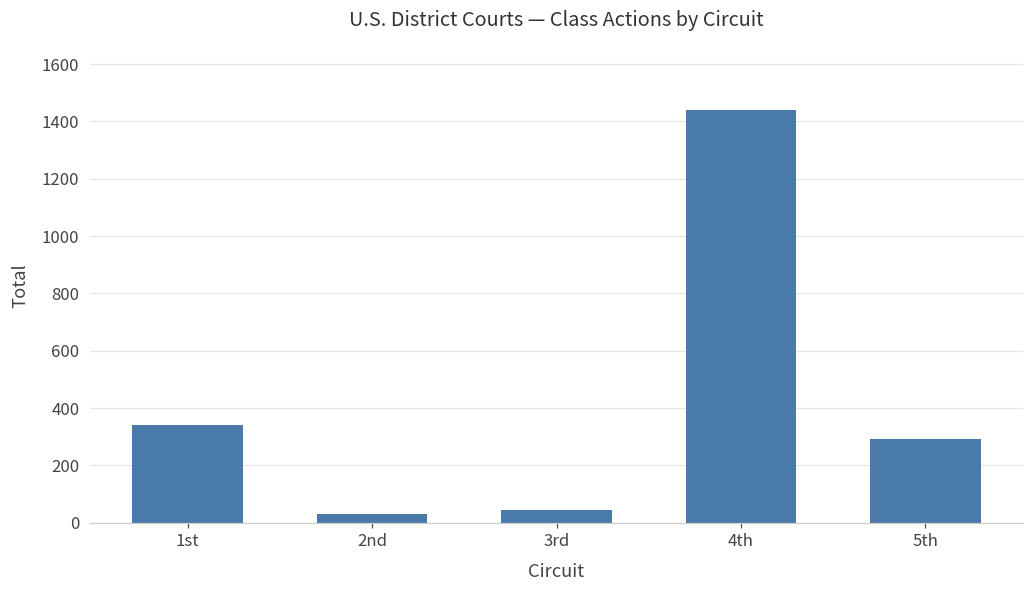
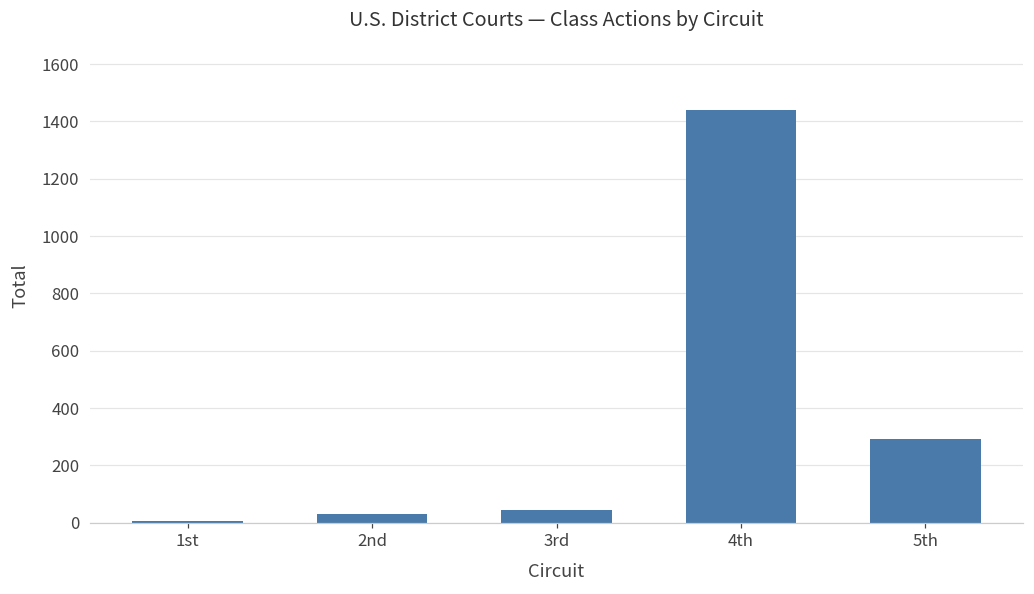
  {
-   "1st": 340,
+   "1st": 10,
    "2nd": 30,
    "3rd": 40,
    "4th": 1440,
    "5th": 290
  }
